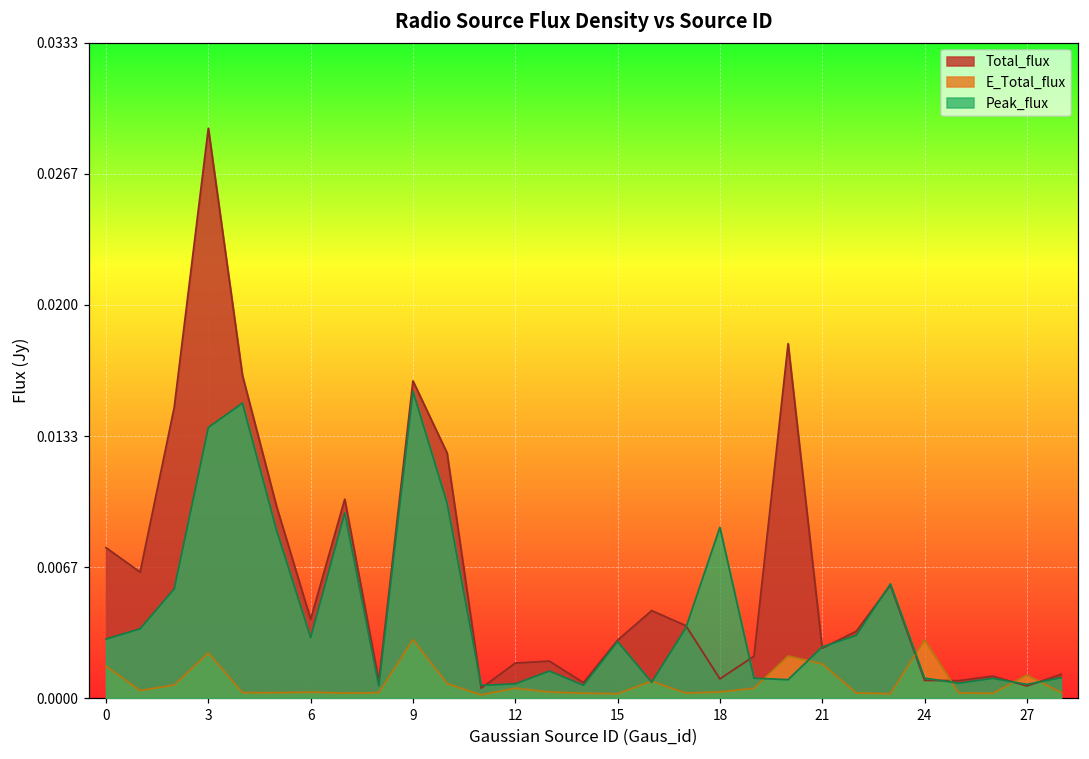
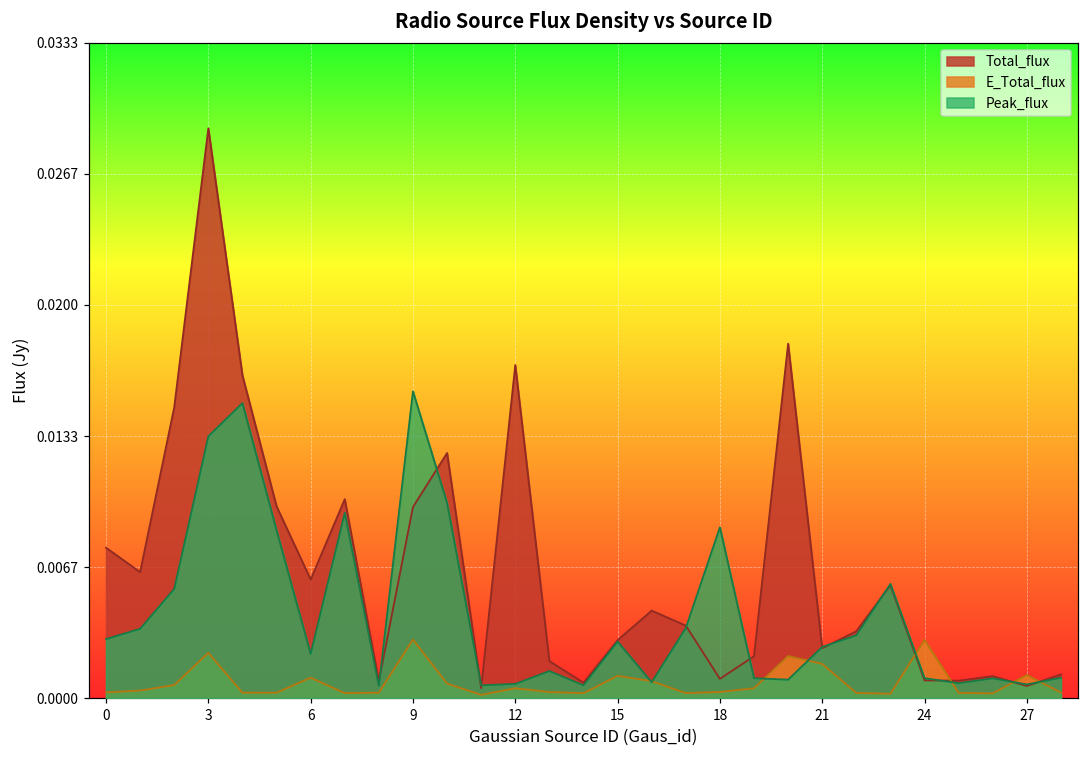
  {
    "Total_flux": {
      "0": 0.0077,
      "3": 0.0290,
-     "6": 0.0040,
-     "9": 0.0161,
-     "12": 0.0018,
+     "6": 0.0060,
+     "9": 0.0097,
+     "12": 0.0170,
      "18": 0.0010
    },
    "E_Total_flux": {
-     "0": 0.0016,
+     "0": 0.0003,
      "3": 0.0023,
-     "6": 0.0003,
+     "6": 0.0010,
      "9": 0.0030,
      "12": 0.0005,
-     "15": 0.0002,
+     "15": 0.0011,
      "18": 0.0003,
      "21": 0.0017,
      "24": 0.0030,
      "27": 0.0012
    },
    "Peak_flux": {
      "0": 0.0030,
-     "3": 0.0138,
-     "6": 0.0031,
+     "3": 0.0133,
+     "6": 0.0022,
      "9": 0.0156,
      "12": 0.0007,
      "18": 0.0087
    }
  }
